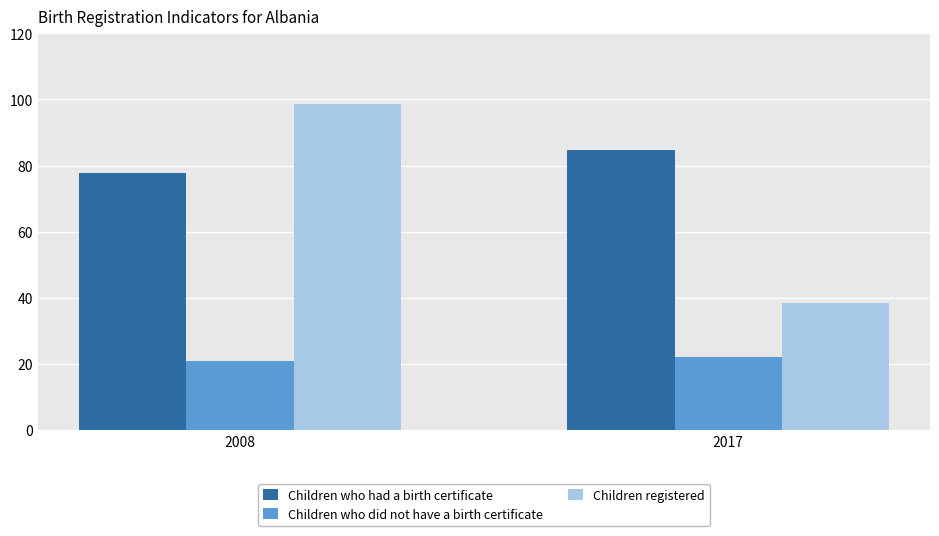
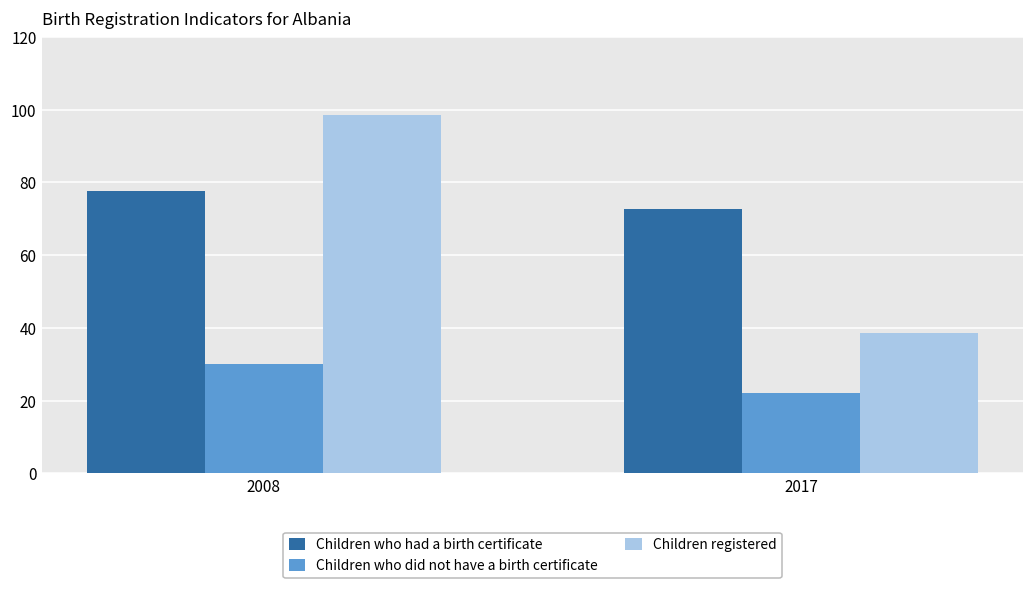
  {
    "Children who had a birth certificate": {
      "2008": 78,
-     "2017": 85
+     "2017": 73
    },
    "Children who did not have a birth certificate": {
-     "2008": 21,
+     "2008": 30,
      "2017": 22
    },
    "Children registered": {
      "2008": 99,
      "2017": 39
    }
  }
